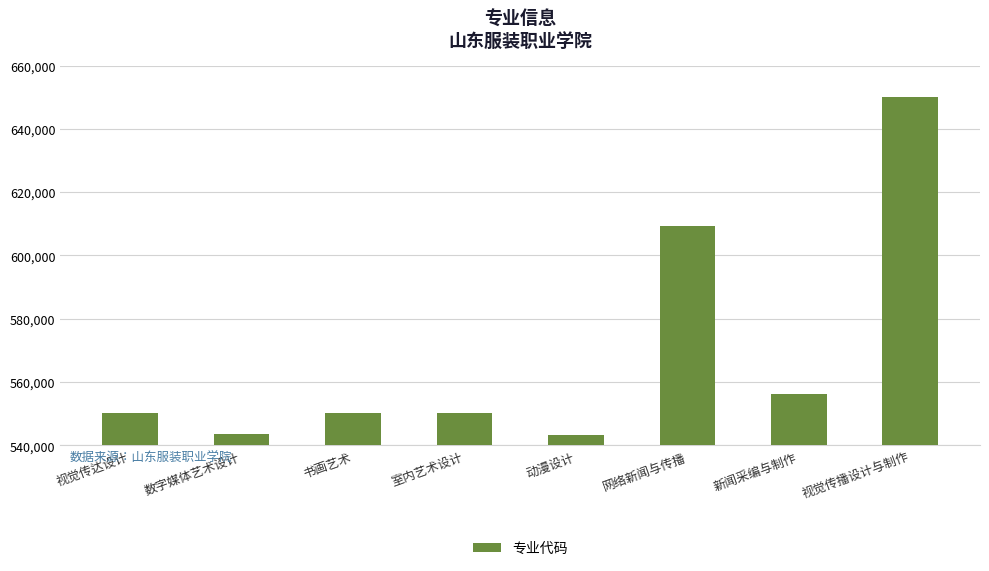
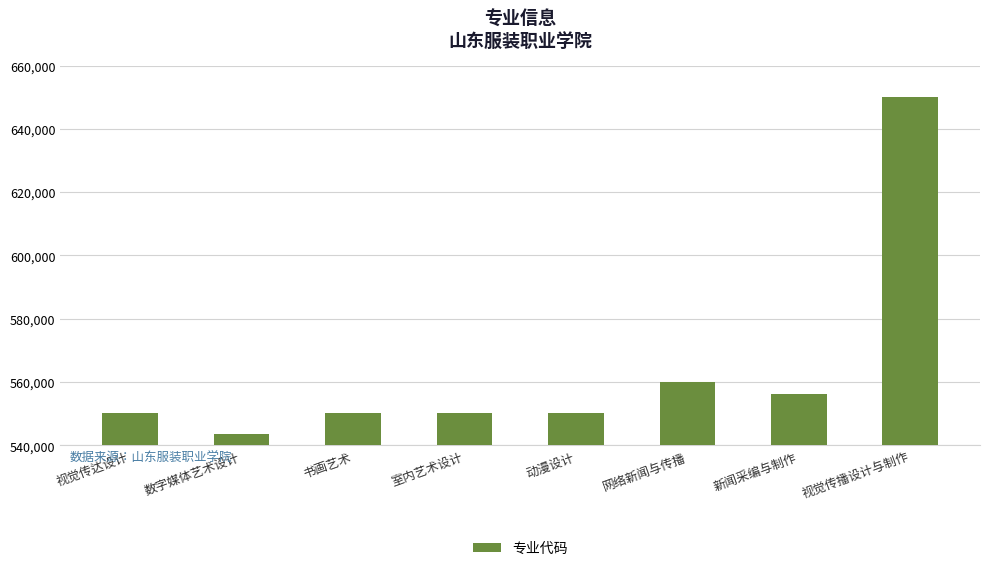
  {
    "视觉传达设计": "550,000",
    "数字媒体艺术设计": "544,000",
    "书画艺术": "550,000",
    "室内艺术设计": "550,000",
-   "动漫设计": "543,000",
-   "网络新闻与传播": "609,000",
+   "动漫设计": "550,000",
+   "网络新闻与传播": "560,000",
    "新闻采编与制作": "556,000",
    "视觉传播设计与制作": "650,000"
  }
